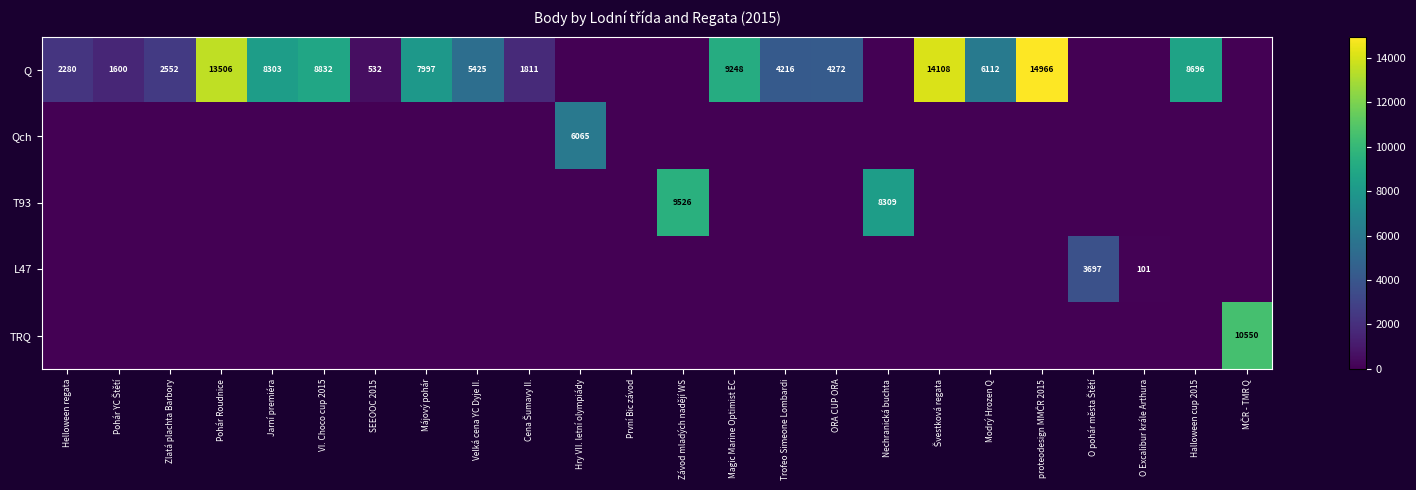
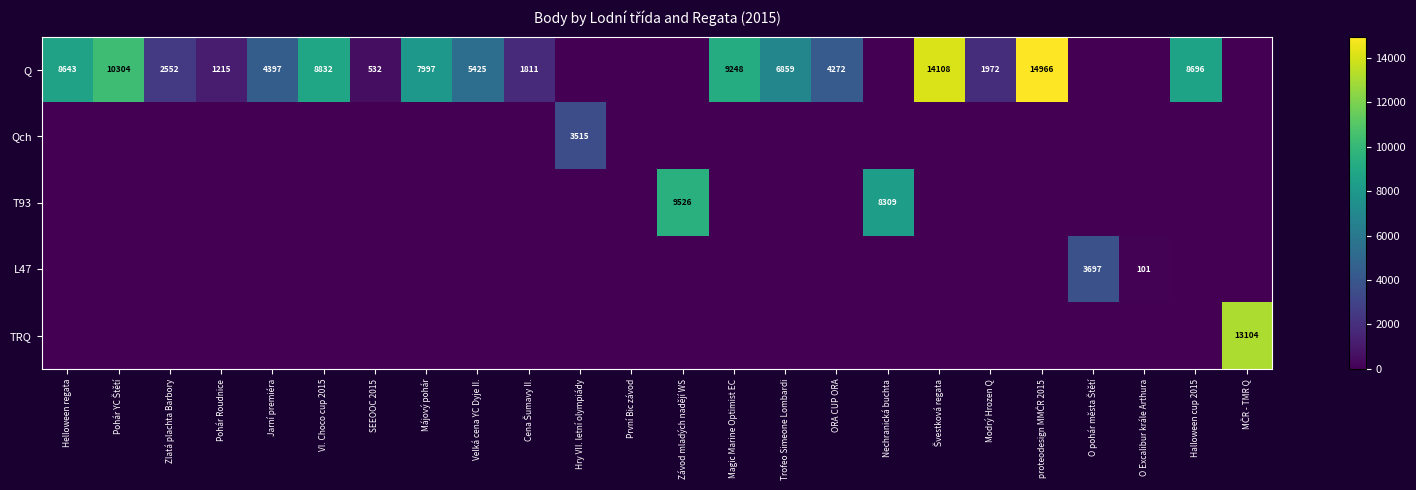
  {
    "Q": {
-     "Helloween regata": 2280,
-     "Pohár YC Štětí": 1600,
+     "Helloween regata": 8643,
+     "Pohár YC Štětí": 10304,
      "Zlatá plachta Barbory": 2552,
-     "Pohár Roudnice": 13506,
-     "Jarní premiéra": 8303,
+     "Pohár Roudnice": 1215,
+     "Jarní premiéra": 4397,
      "VI. Choco cup 2015": 8832,
      "SEEOOC 2015": 532,
      "Májový pohár": 7997,
      "Velká cena YC Dyje II.": 5425,
      "Cena Šumavy II.": 1811,
      "Magic Marine Optimist EC": 9248,
-     "Trofeo Simeone Lombardi": 4216,
+     "Trofeo Simeone Lombardi": 6859,
      "ORA CUP ORA": 4272,
      "Švestková regata": 14108,
-     "Modrý Hrozen Q": 6112,
+     "Modrý Hrozen Q": 1972,
      "proteodesign MMČR 2015": 14966,
      "Halloween cup 2015": 8696
    },
    "Qch": {
-     "Hry VII. letní olympiády": 6065
+     "Hry VII. letní olympiády": 3515
    },
    "T93": {
      "Závod mladých nadějí WS": 9526,
      "Nechranická buchta": 8309
    },
    "L47": {
      "O pohár města Štětí": 3697,
      "O Excalibur krále Arthura": 101
    },
    "TRQ": {
-     "MČR - TMR Q": 10550
+     "MČR - TMR Q": 13104
    }
  }
